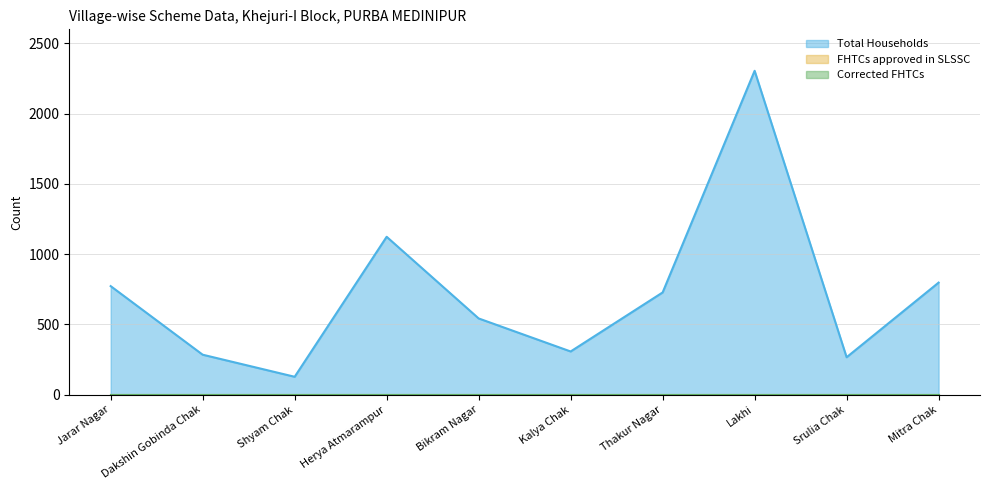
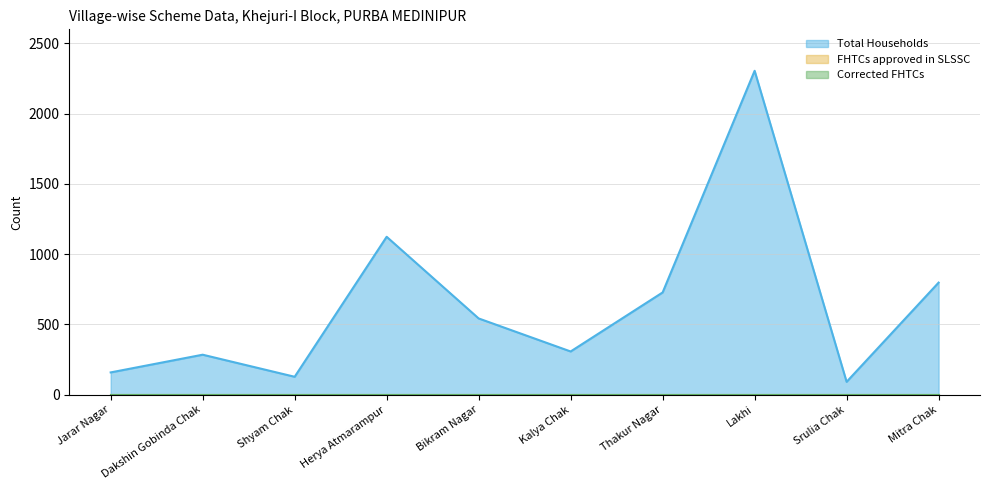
  {
    "Total Households": {
-     "Jarar Nagar": 770,
+     "Jarar Nagar": 160,
      "Dakshin Gobinda Chak": 290,
      "Shyam Chak": 130,
      "Herya Atmarampur": 1120,
      "Bikram Nagar": 540,
      "Kalya Chak": 310,
      "Thakur Nagar": 730,
      "Lakhi": 2310,
-     "Srulia Chak": 270,
+     "Srulia Chak": 90,
      "Mitra Chak": 800
    },
    "Corrected FHTCs": {
      "Jarar Nagar": 0,
      "Dakshin Gobinda Chak": 0,
      "Shyam Chak": 0,
      "Herya Atmarampur": 0,
      "Bikram Nagar": 0,
      "Kalya Chak": 0,
      "Thakur Nagar": 0,
      "Lakhi": 0,
      "Srulia Chak": 0,
      "Mitra Chak": 0
    }
  }
